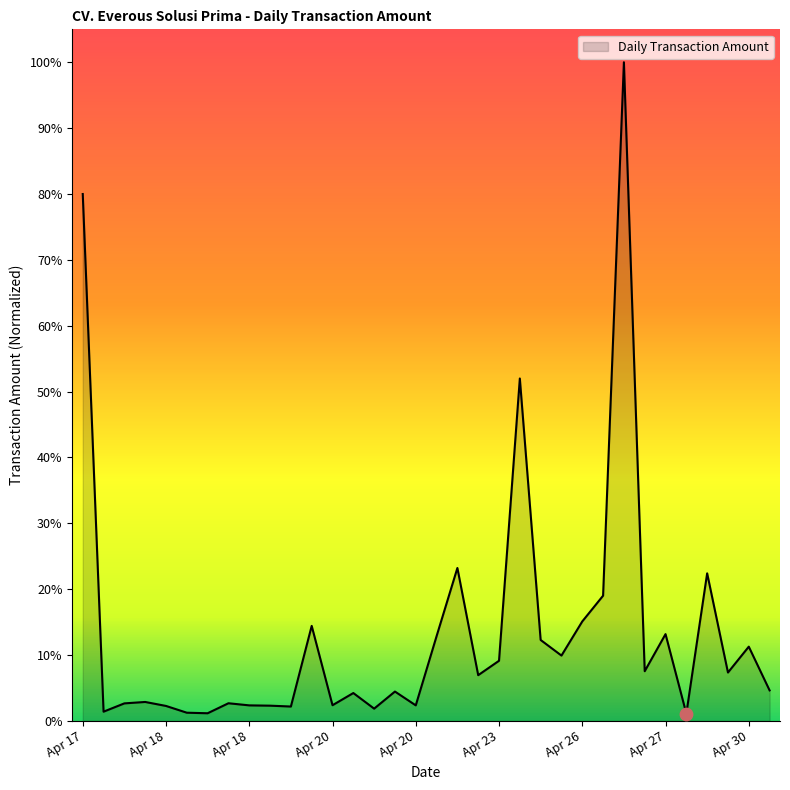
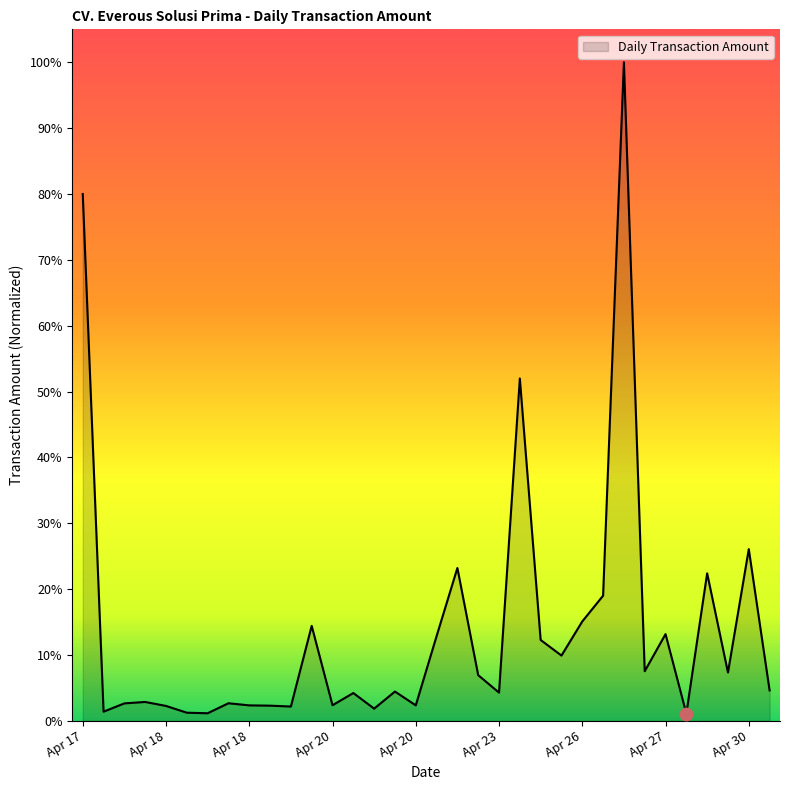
  {
    "Daily Transaction Amount": {
      "Apr 17": "80%",
-     "Apr 23": "9%",
+     "Apr 23": "4%",
      "Apr 26": "15%",
      "Apr 27": "13%",
-     "Apr 30": "11%"
+     "Apr 30": "26%"
    }
  }
